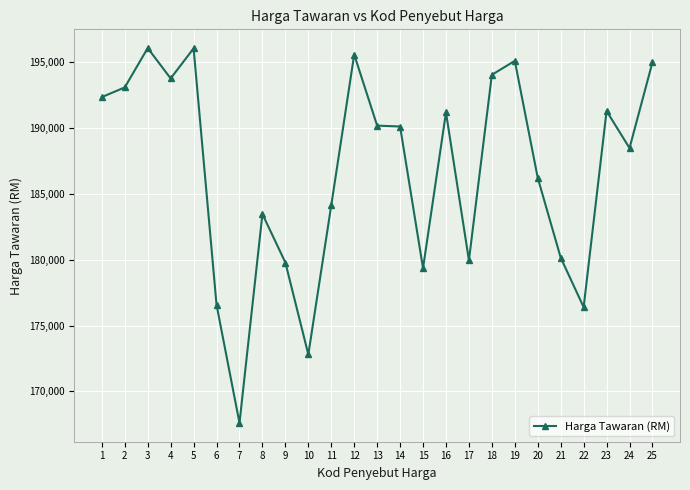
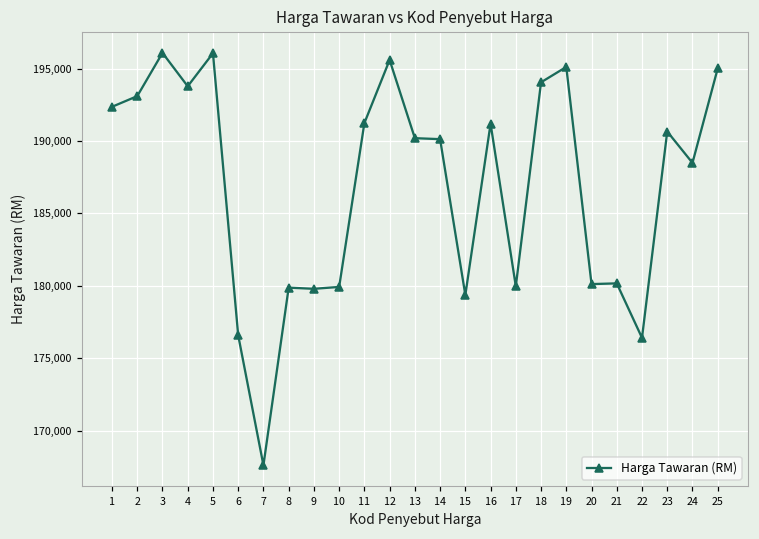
  {
    "1": "192,400",
    "2": "193,100",
    "3": "196,100",
    "4": "193,800",
    "5": "196,100",
    "6": "176,600",
    "7": "167,600",
-   "8": "183,500",
+   "8": "179,900",
    "9": "179,800",
-   "10": "172,800",
-   "11": "184,100",
+   "10": "179,900",
+   "11": "191,200",
    "12": "195,600",
    "13": "190,200",
    "14": "190,100",
    "15": "179,400",
    "16": "191,200",
    "17": "180,000",
    "18": "194,100",
    "19": "195,100",
-   "20": "186,200",
+   "20": "180,100",
    "21": "180,200",
    "22": "176,400",
-   "23": "191,300",
+   "23": "190,700",
    "24": "188,500",
    "25": "195,000"
  }
